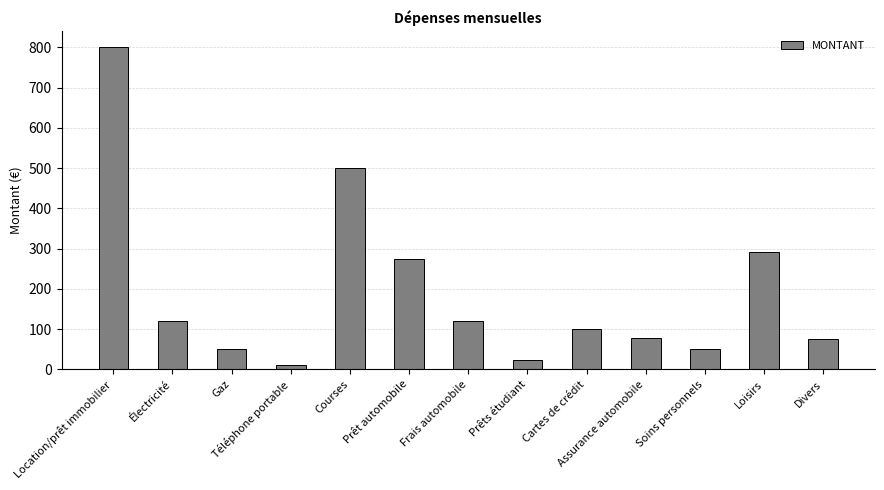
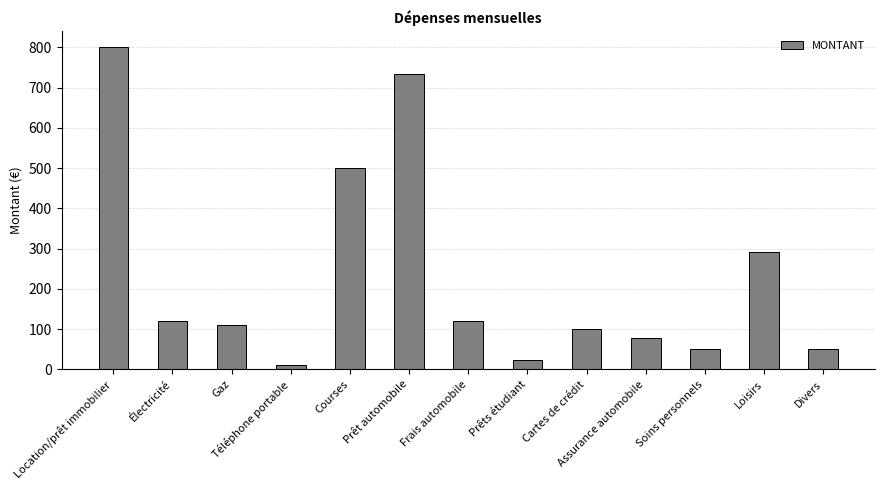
  {
    "Location/prêt immobilier": 800,
    "Électricité": 120,
-   "Gaz": 50,
+   "Gaz": 110,
    "Téléphone portable": 10,
    "Courses": 500,
-   "Prêt automobile": 270,
+   "Prêt automobile": 730,
    "Frais automobile": 120,
    "Prêts étudiant": 20,
    "Cartes de crédit": 100,
    "Assurance automobile": 80,
    "Soins personnels": 50,
    "Loisirs": 290,
-   "Divers": 80
+   "Divers": 50
  }
